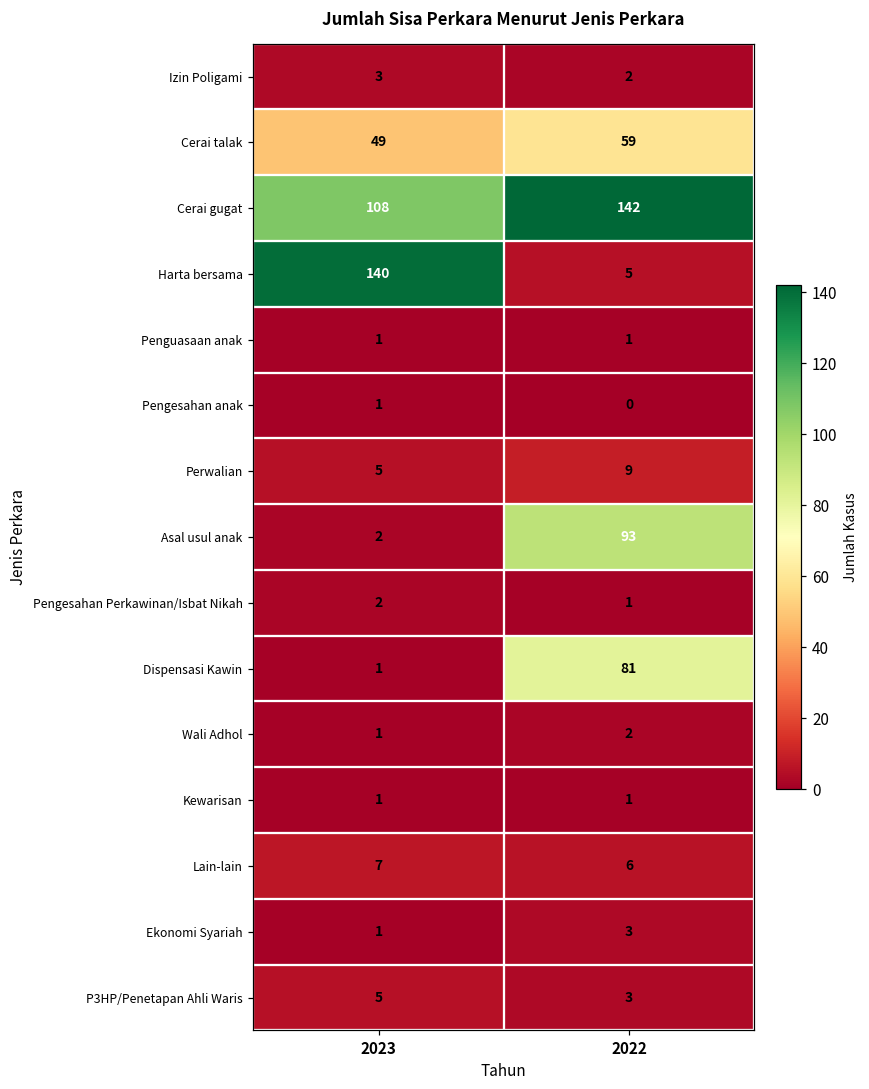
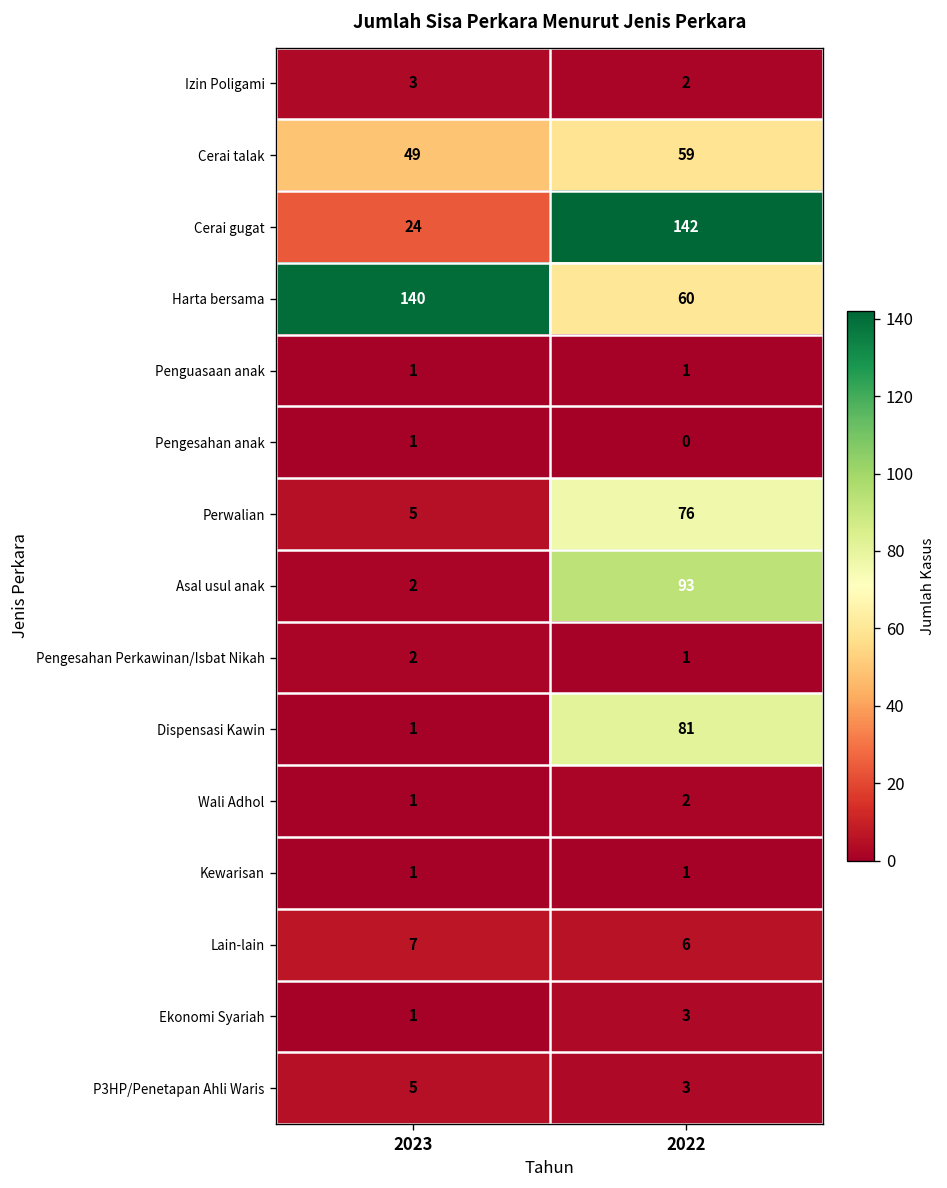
  {
    "Izin Poligami": {
      "2023": 3,
      "2022": 2
    },
    "Cerai talak": {
      "2023": 49,
      "2022": 59
    },
    "Cerai gugat": {
-     "2023": 108,
+     "2023": 24,
      "2022": 142
    },
    "Harta bersama": {
      "2023": 140,
-     "2022": 5
+     "2022": 60
    },
    "Penguasaan anak": {
      "2023": 1,
      "2022": 1
    },
    "Pengesahan anak": {
      "2023": 1,
      "2022": 0
    },
    "Perwalian": {
      "2023": 5,
-     "2022": 9
+     "2022": 76
    },
    "Asal usul anak": {
      "2023": 2,
      "2022": 93
    },
    "Pengesahan Perkawinan/Isbat Nikah": {
      "2023": 2,
      "2022": 1
    },
    "Dispensasi Kawin": {
      "2023": 1,
      "2022": 81
    },
    "Wali Adhol": {
      "2023": 1,
      "2022": 2
    },
    "Kewarisan": {
      "2023": 1,
      "2022": 1
    },
    "Lain-lain": {
      "2023": 7,
      "2022": 6
    },
    "Ekonomi Syariah": {
      "2023": 1,
      "2022": 3
    },
    "P3HP/Penetapan Ahli Waris": {
      "2023": 5,
      "2022": 3
    }
  }
